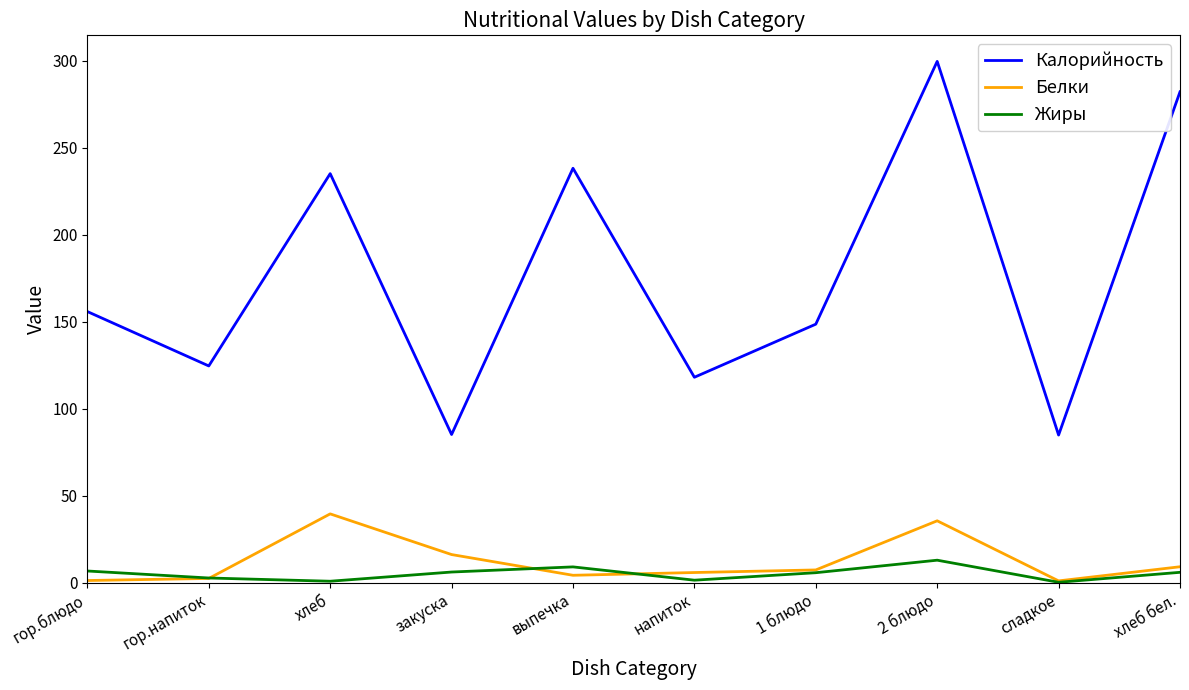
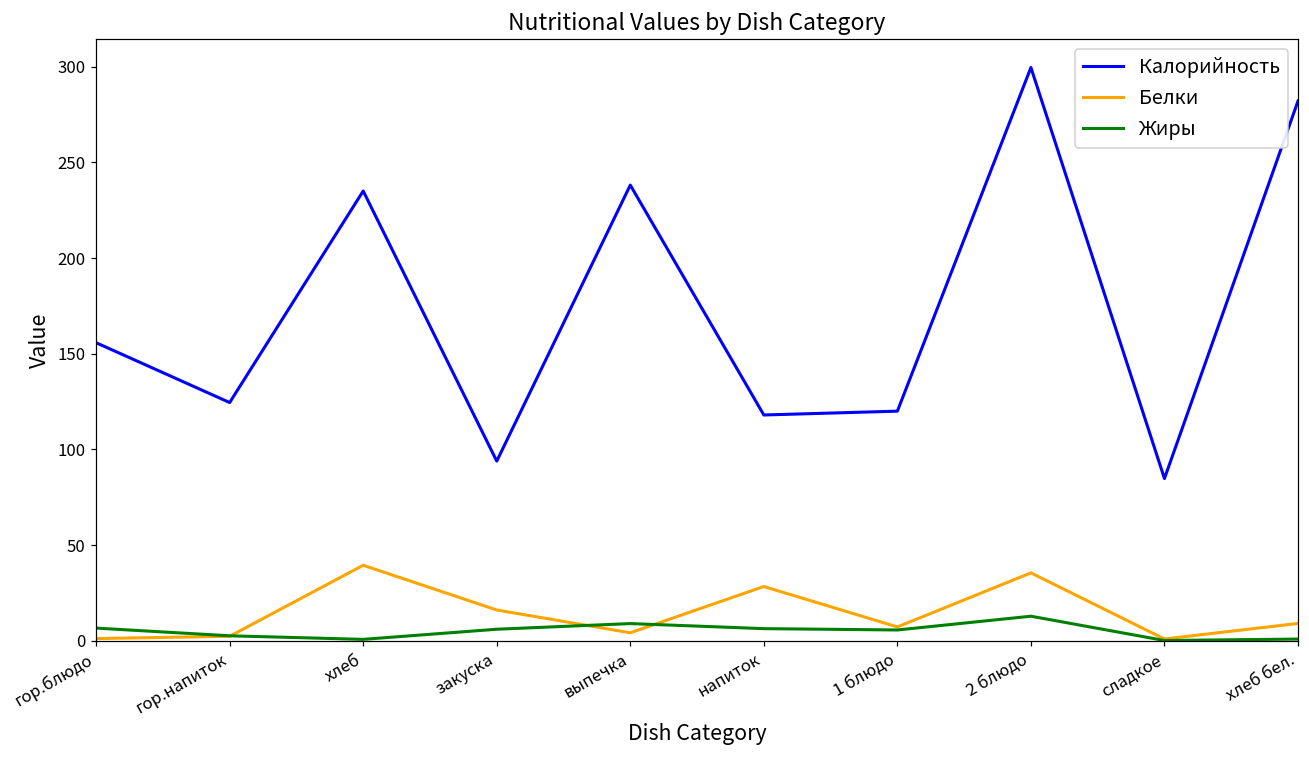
  {
    "Калорийность": {
      "гор.блюдо": 156,
      "гор.напиток": 125,
      "хлеб": 235,
-     "закуска": 85,
+     "закуска": 94,
      "выпечка": 238,
      "напиток": 118,
-     "1 блюдо": 149,
+     "1 блюдо": 120,
      "2 блюдо": 300,
      "сладкое": 85,
      "хлеб бел.": 282
    },
    "Белки": {
      "гор.блюдо": 1,
      "хлеб": 40,
      "закуска": 16,
      "выпечка": 4,
-     "напиток": 6,
+     "напиток": 28,
      "1 блюдо": 7,
      "2 блюдо": 36,
      "хлеб бел.": 9
    },
    "Жиры": {
      "гор.блюдо": 7,
      "хлеб": 1,
      "закуска": 6,
      "выпечка": 9,
-     "напиток": 1,
+     "напиток": 6,
      "1 блюдо": 6,
      "2 блюдо": 13,
-     "хлеб бел.": 6
+     "хлеб бел.": 1
    }
  }
